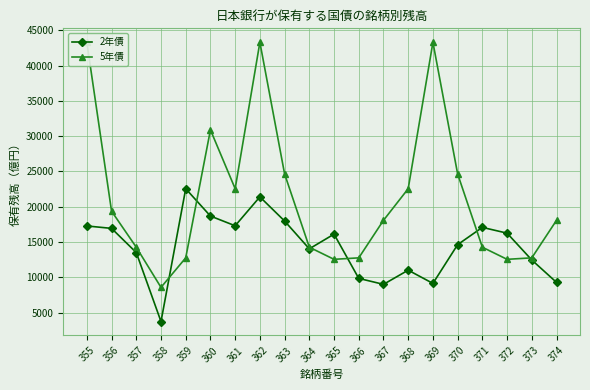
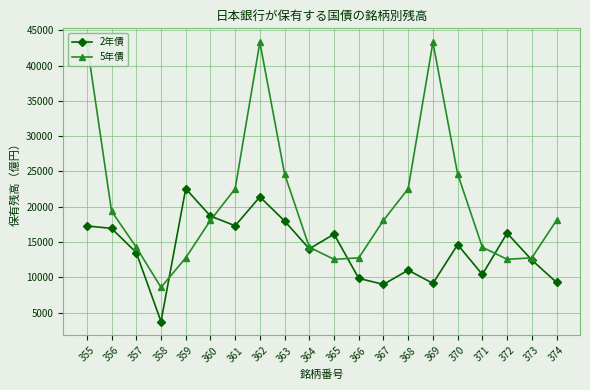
  {
    "2年債": {
      "355": 17000,
      "356": 17000,
      "357": 14000,
      "358": 4000,
      "359": 23000,
      "360": 19000,
      "361": 17000,
      "362": 21000,
      "363": 18000,
      "365": 16000,
      "366": 10000,
      "367": 9000,
      "368": 11000,
      "369": 9000,
      "370": 15000,
-     "371": 17000,
+     "371": 10000,
      "372": 16000,
      "374": 9000
    },
    "5年債": {
      "356": 19000,
      "357": 14000,
      "358": 9000,
      "359": 13000,
-     "360": 31000,
+     "360": 18000,
      "361": 23000,
      "362": 43000,
      "363": 25000,
      "365": 13000,
      "366": 13000,
      "367": 18000,
      "368": 23000,
      "369": 43000,
      "370": 25000,
      "371": 14000,
      "372": 13000,
      "374": 18000
    }
  }
